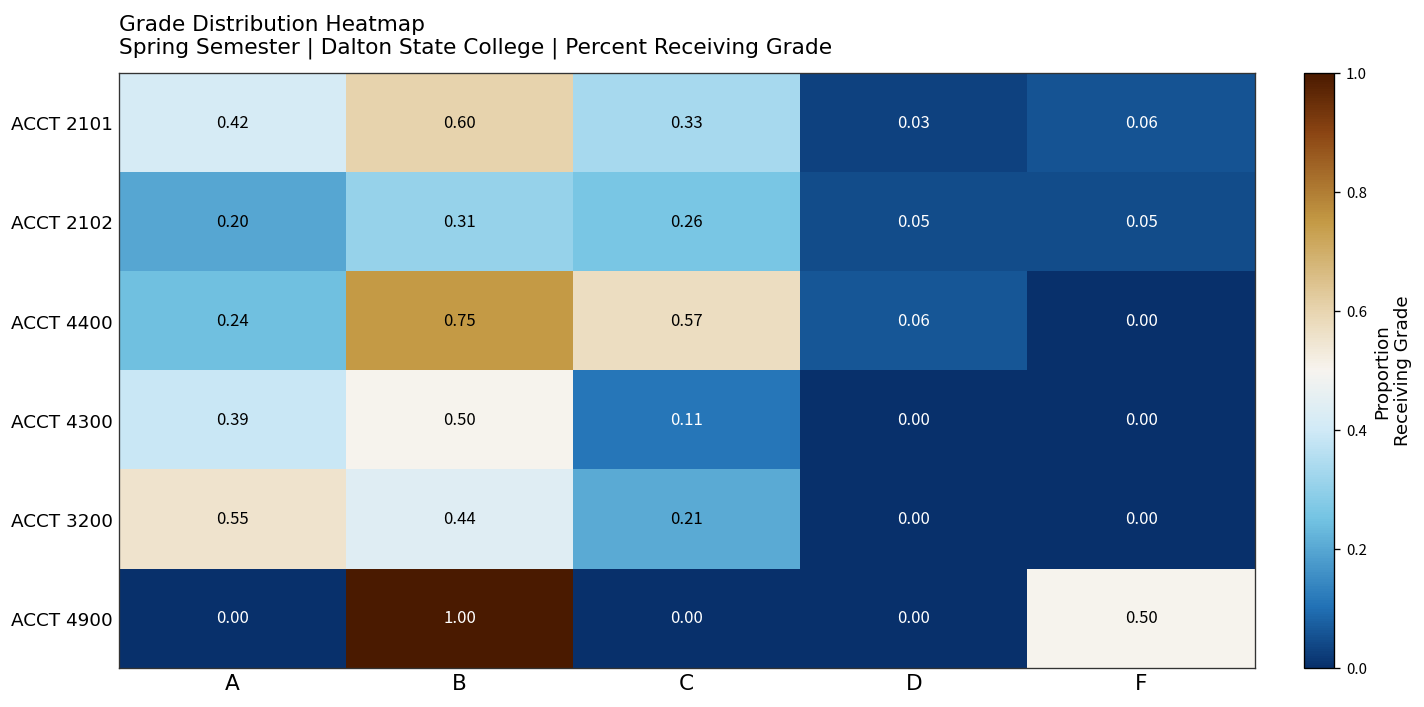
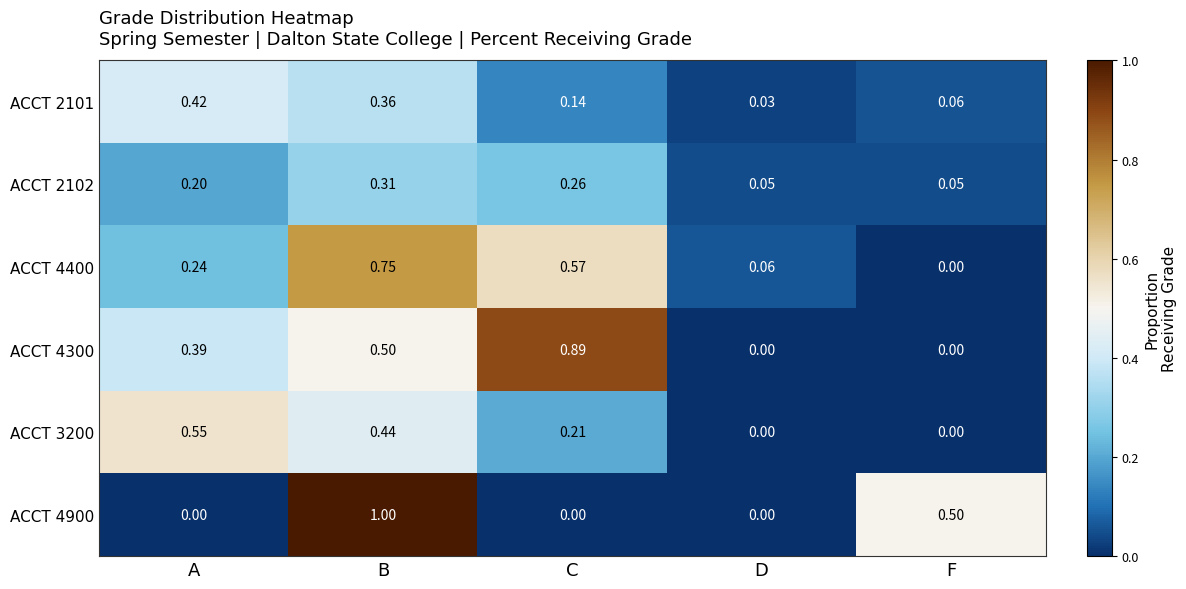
  {
    "ACCT 2101": {
      "A": 0.42,
-     "B": 0.60,
-     "C": 0.33,
+     "B": 0.36,
+     "C": 0.14,
      "D": 0.03,
      "F": 0.06
    },
    "ACCT 2102": {
      "A": 0.20,
      "B": 0.31,
      "C": 0.26,
      "D": 0.05,
      "F": 0.05
    },
    "ACCT 4400": {
      "A": 0.24,
      "B": 0.75,
      "C": 0.57,
      "D": 0.06,
      "F": 0.00
    },
    "ACCT 4300": {
      "A": 0.39,
      "B": 0.50,
-     "C": 0.11,
+     "C": 0.89,
      "D": 0.00,
      "F": 0.00
    },
    "ACCT 3200": {
      "A": 0.55,
      "B": 0.44,
      "C": 0.21,
      "D": 0.00,
      "F": 0.00
    },
    "ACCT 4900": {
      "A": 0.00,
      "B": 1.00,
      "C": 0.00,
      "D": 0.00,
      "F": 0.50
    }
  }
